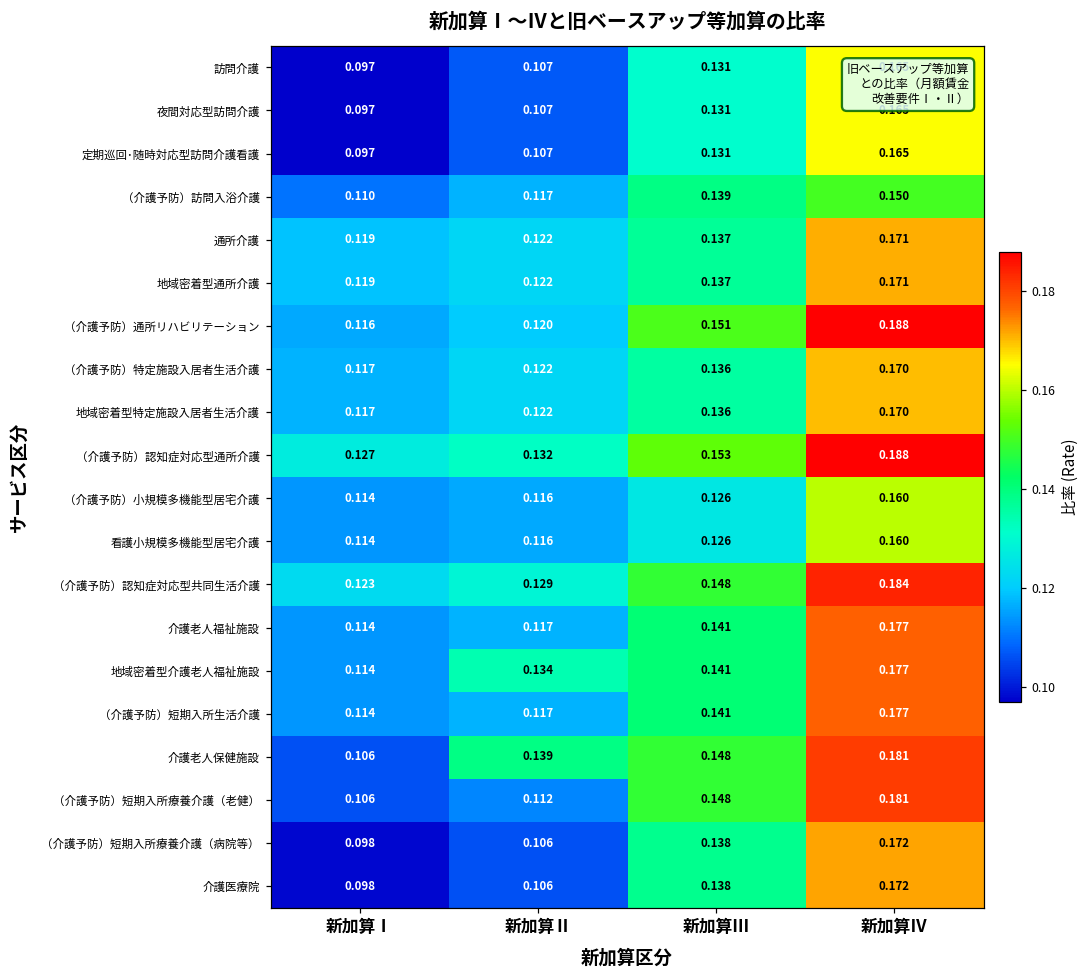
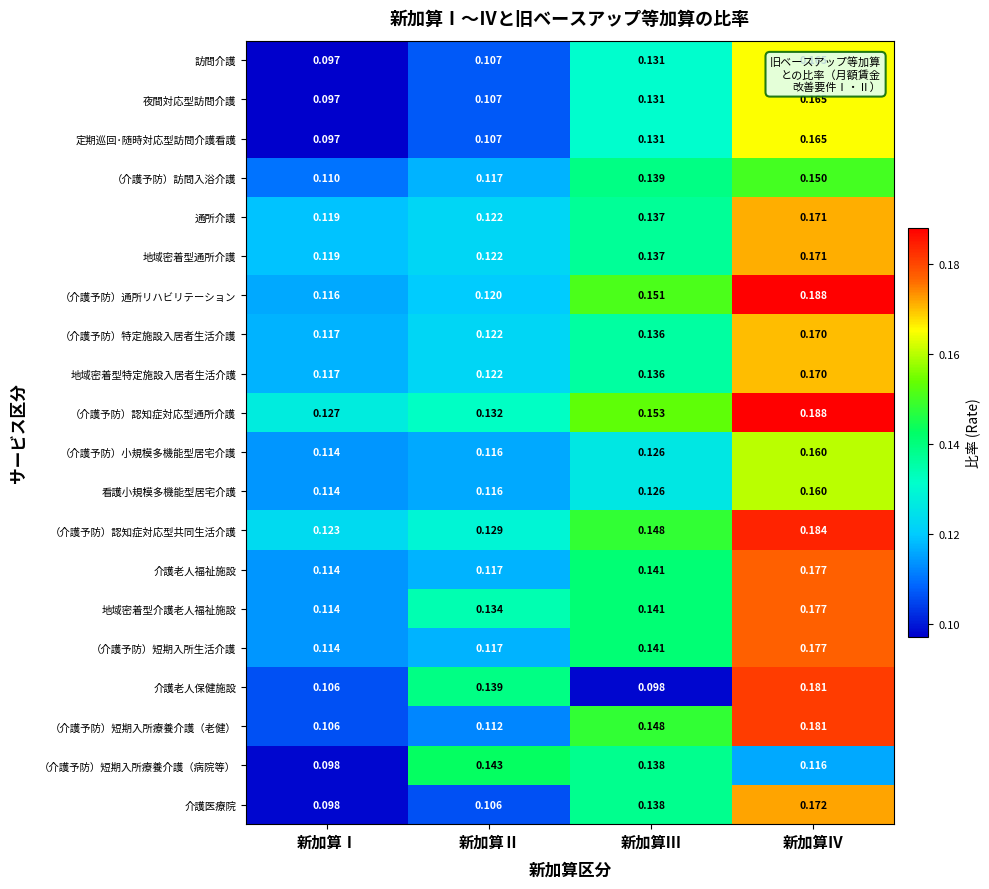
  {
    "訪問介護": {
      "新加算Ⅰ": 0.097,
      "新加算Ⅱ": 0.107,
      "新加算Ⅲ": 0.131
    },
    "夜間対応型訪問介護": {
      "新加算Ⅰ": 0.097,
      "新加算Ⅱ": 0.107,
      "新加算Ⅲ": 0.131
    },
    "定期巡回･随時対応型訪問介護看護": {
      "新加算Ⅰ": 0.097,
      "新加算Ⅱ": 0.107,
      "新加算Ⅲ": 0.131,
      "新加算Ⅳ": 0.165
    },
    "（介護予防）訪問入浴介護": {
      "新加算Ⅰ": 0.110,
      "新加算Ⅱ": 0.117,
      "新加算Ⅲ": 0.139,
      "新加算Ⅳ": 0.150
    },
    "通所介護": {
      "新加算Ⅰ": 0.119,
      "新加算Ⅱ": 0.122,
      "新加算Ⅲ": 0.137,
      "新加算Ⅳ": 0.171
    },
    "地域密着型通所介護": {
      "新加算Ⅰ": 0.119,
      "新加算Ⅱ": 0.122,
      "新加算Ⅲ": 0.137,
      "新加算Ⅳ": 0.171
    },
    "（介護予防）通所リハビリテーション": {
      "新加算Ⅰ": 0.116,
      "新加算Ⅱ": 0.120,
      "新加算Ⅲ": 0.151,
      "新加算Ⅳ": 0.188
    },
    "（介護予防）特定施設入居者生活介護": {
      "新加算Ⅰ": 0.117,
      "新加算Ⅱ": 0.122,
      "新加算Ⅲ": 0.136,
      "新加算Ⅳ": 0.170
    },
    "地域密着型特定施設入居者生活介護": {
      "新加算Ⅰ": 0.117,
      "新加算Ⅱ": 0.122,
      "新加算Ⅲ": 0.136,
      "新加算Ⅳ": 0.170
    },
    "（介護予防）認知症対応型通所介護": {
      "新加算Ⅰ": 0.127,
      "新加算Ⅱ": 0.132,
      "新加算Ⅲ": 0.153,
      "新加算Ⅳ": 0.188
    },
    "（介護予防）小規模多機能型居宅介護": {
      "新加算Ⅰ": 0.114,
      "新加算Ⅱ": 0.116,
      "新加算Ⅲ": 0.126,
      "新加算Ⅳ": 0.160
    },
    "看護小規模多機能型居宅介護": {
      "新加算Ⅰ": 0.114,
      "新加算Ⅱ": 0.116,
      "新加算Ⅲ": 0.126,
      "新加算Ⅳ": 0.160
    },
    "（介護予防）認知症対応型共同生活介護": {
      "新加算Ⅰ": 0.123,
      "新加算Ⅱ": 0.129,
      "新加算Ⅲ": 0.148,
      "新加算Ⅳ": 0.184
    },
    "介護老人福祉施設": {
      "新加算Ⅰ": 0.114,
      "新加算Ⅱ": 0.117,
      "新加算Ⅲ": 0.141,
      "新加算Ⅳ": 0.177
    },
    "地域密着型介護老人福祉施設": {
      "新加算Ⅰ": 0.114,
      "新加算Ⅱ": 0.134,
      "新加算Ⅲ": 0.141,
      "新加算Ⅳ": 0.177
    },
    "（介護予防）短期入所生活介護": {
      "新加算Ⅰ": 0.114,
      "新加算Ⅱ": 0.117,
      "新加算Ⅲ": 0.141,
      "新加算Ⅳ": 0.177
    },
    "介護老人保健施設": {
      "新加算Ⅰ": 0.106,
      "新加算Ⅱ": 0.139,
-     "新加算Ⅲ": 0.148,
+     "新加算Ⅲ": 0.098,
      "新加算Ⅳ": 0.181
    },
    "（介護予防）短期入所療養介護（老健）": {
      "新加算Ⅰ": 0.106,
      "新加算Ⅱ": 0.112,
      "新加算Ⅲ": 0.148,
      "新加算Ⅳ": 0.181
    },
    "（介護予防）短期入所療養介護（病院等）": {
      "新加算Ⅰ": 0.098,
-     "新加算Ⅱ": 0.106,
+     "新加算Ⅱ": 0.143,
      "新加算Ⅲ": 0.138,
-     "新加算Ⅳ": 0.172
+     "新加算Ⅳ": 0.116
    },
    "介護医療院": {
      "新加算Ⅰ": 0.098,
      "新加算Ⅱ": 0.106,
      "新加算Ⅲ": 0.138,
      "新加算Ⅳ": 0.172
    }
  }
